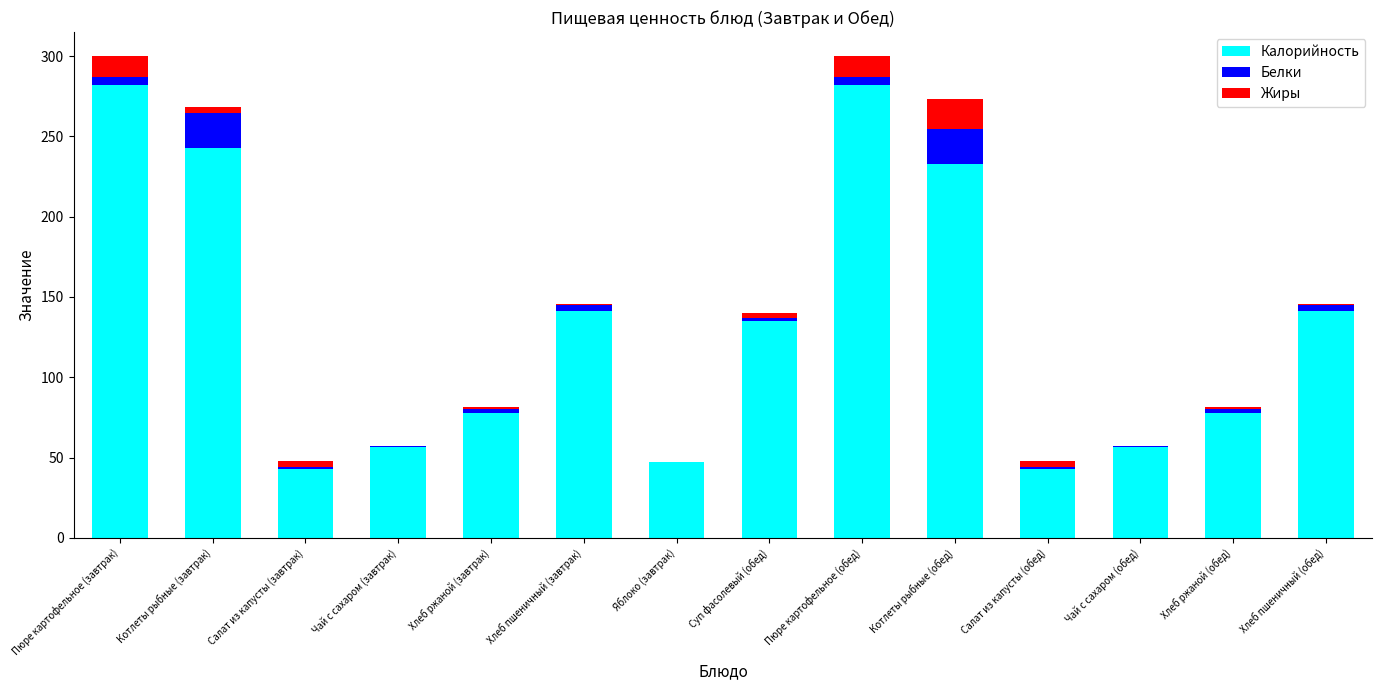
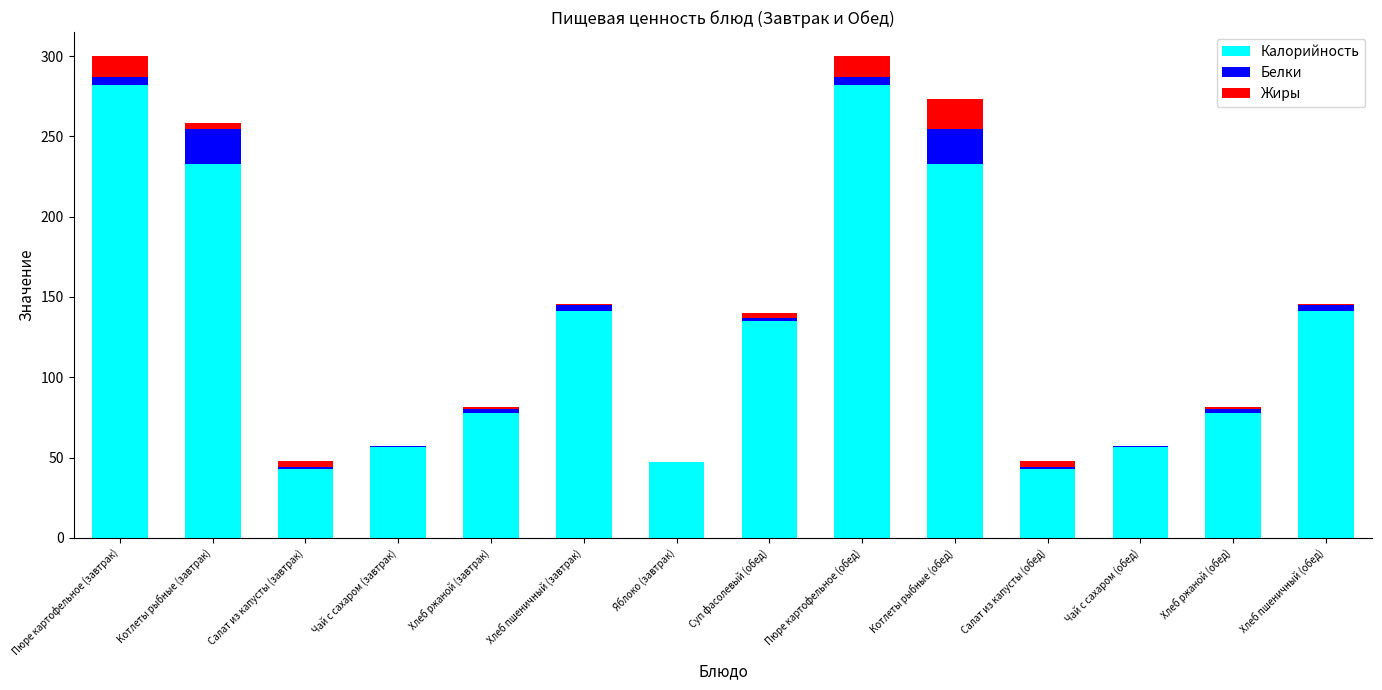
  {
    "Калорийность": {
      "Пюре картофельное (завтрак)": 282,
-     "Котлеты рыбные (завтрак)": 243,
+     "Котлеты рыбные (завтрак)": 233,
      "Салат из капусты (завтрак)": 43,
      "Чай с сахаром (завтрак)": 57,
      "Хлеб ржаной (завтрак)": 78,
      "Хлеб пшеничный (завтрак)": 141,
      "Яблоко (завтрак)": 47,
      "Суп фасолевый (обед)": 135,
      "Пюре картофельное (обед)": 282,
      "Котлеты рыбные (обед)": 233,
      "Салат из капусты (обед)": 43,
      "Чай с сахаром (обед)": 57,
      "Хлеб ржаной (обед)": 78,
      "Хлеб пшеничный (обед)": 141
    },
    "Белки": {
      "Пюре картофельное (завтрак)": 5,
      "Котлеты рыбные (завтрак)": 22,
      "Хлеб ржаной (завтрак)": 3,
      "Хлеб пшеничный (завтрак)": 4,
      "Яблоко (завтрак)": 0,
      "Суп фасолевый (обед)": 2,
      "Пюре картофельное (обед)": 5,
      "Котлеты рыбные (обед)": 22,
      "Хлеб ржаной (обед)": 3,
      "Хлеб пшеничный (обед)": 4
    },
    "Жиры": {
      "Пюре картофельное (завтрак)": 13,
      "Котлеты рыбные (завтрак)": 4,
      "Салат из капусты (завтрак)": 4,
      "Чай с сахаром (завтрак)": 0,
      "Яблоко (завтрак)": 0,
      "Суп фасолевый (обед)": 3,
      "Пюре картофельное (обед)": 13,
      "Котлеты рыбные (обед)": 19,
      "Салат из капусты (обед)": 4,
      "Чай с сахаром (обед)": 0
    }
  }
